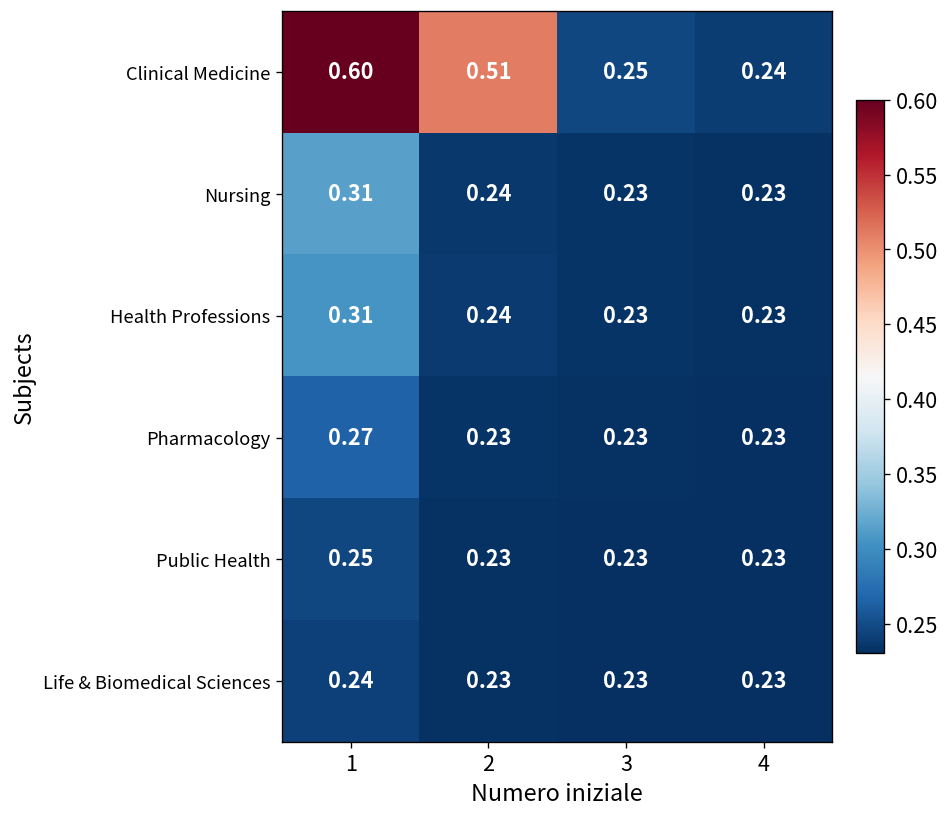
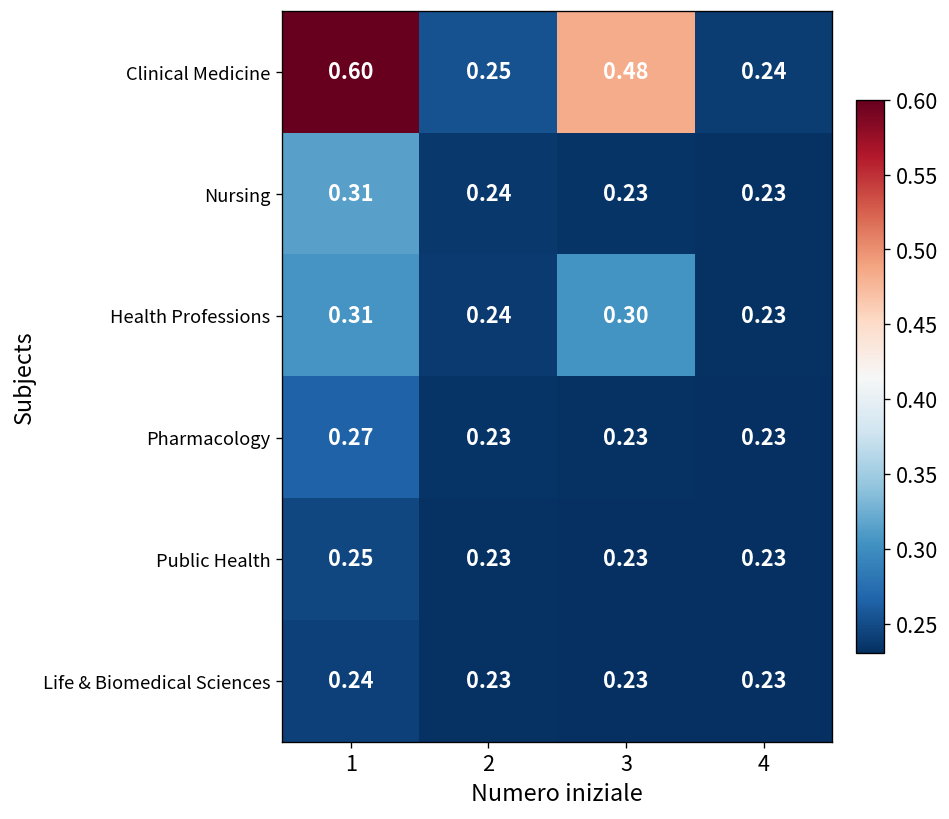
  {
    "Clinical Medicine": {
      "1": 0.60,
-     "2": 0.51,
-     "3": 0.25,
+     "2": 0.25,
+     "3": 0.48,
      "4": 0.24
    },
    "Nursing": {
      "1": 0.31,
      "2": 0.24,
      "3": 0.23,
      "4": 0.23
    },
    "Health Professions": {
      "1": 0.31,
      "2": 0.24,
-     "3": 0.23,
+     "3": 0.30,
      "4": 0.23
    },
    "Pharmacology": {
      "1": 0.27,
      "2": 0.23,
      "3": 0.23,
      "4": 0.23
    },
    "Public Health": {
      "1": 0.25,
      "2": 0.23,
      "3": 0.23,
      "4": 0.23
    },
    "Life & Biomedical Sciences": {
      "1": 0.24,
      "2": 0.23,
      "3": 0.23,
      "4": 0.23
    }
  }
